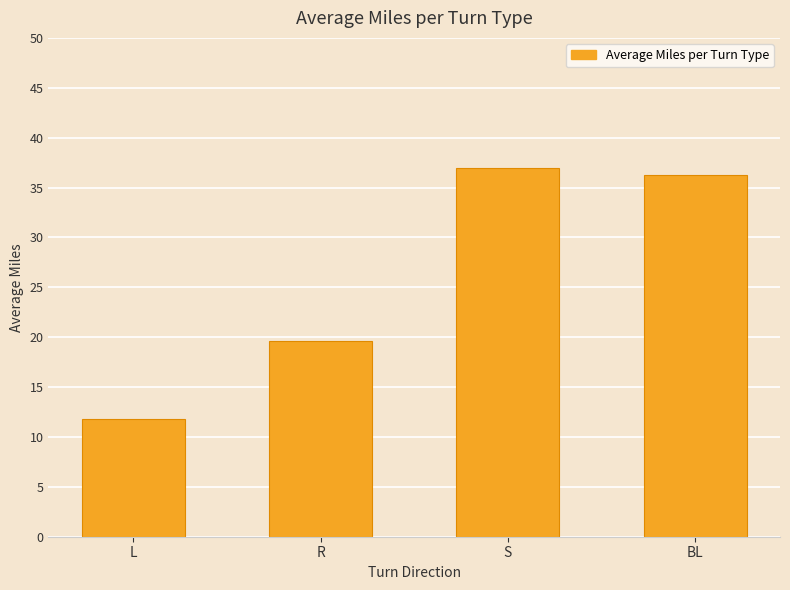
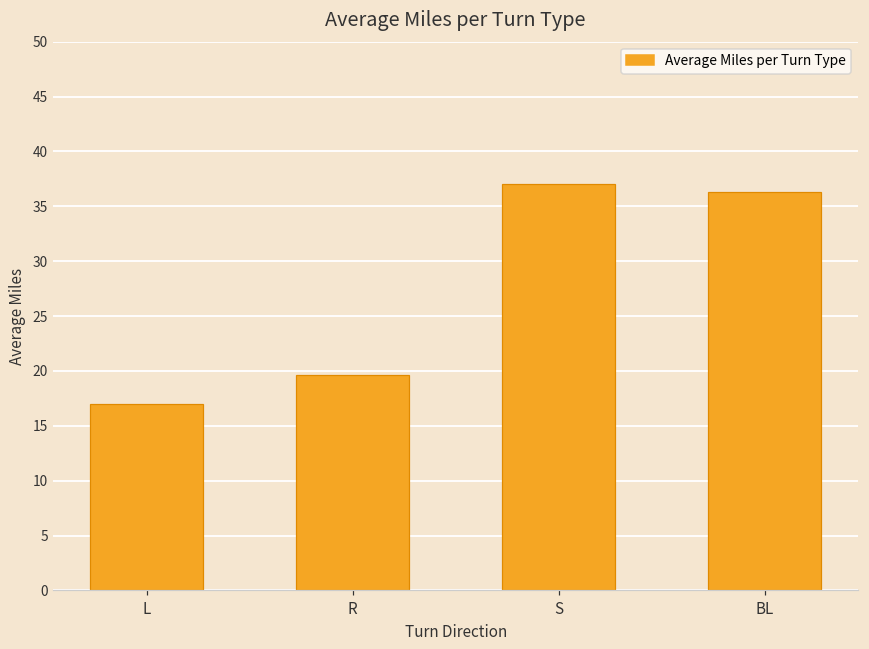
  {
-   "L": 12,
+   "L": 17,
    "R": 20,
    "S": 37,
    "BL": 36
  }
